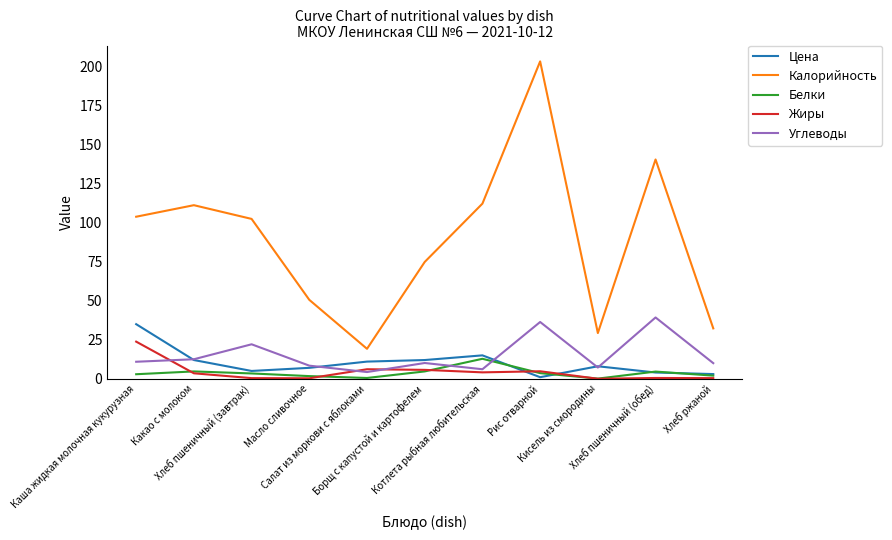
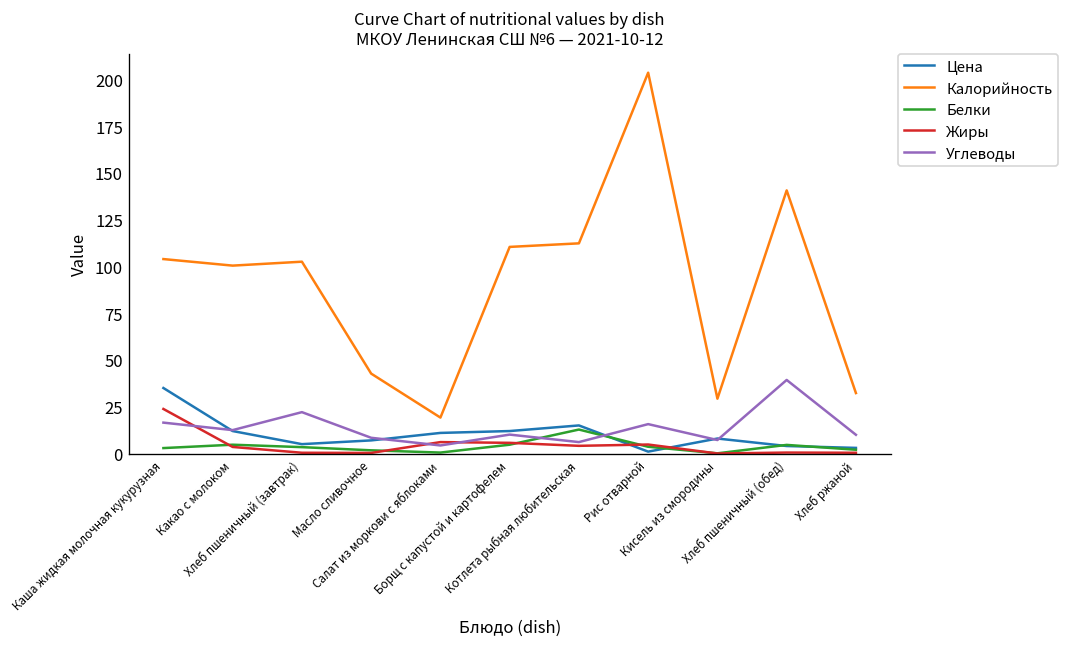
  {
    "Цена": {
      "Каша жидкая молочная кукурузная": 35,
      "Салат из моркови с яблоками": 11,
      "Борщ с капустой и картофелем": 12,
      "Котлета рыбная любительская": 15,
      "Рис отварной": 1
    },
    "Калорийность": {
      "Каша жидкая молочная кукурузная": 104,
-     "Какао с молоком": 111,
+     "Какао с молоком": 100,
      "Хлеб пшеничный (завтрак)": 103,
-     "Масло сливочное": 51,
+     "Масло сливочное": 43,
      "Салат из моркови с яблоками": 19,
-     "Борщ с капустой и картофелем": 75,
+     "Борщ с капустой и картофелем": 110,
      "Котлета рыбная любительская": 112,
      "Рис отварной": 204,
      "Кисель из смородины": 29,
      "Хлеб пшеничный (обед)": 141,
      "Хлеб ржаной": 32
    },
    "Белки": {
      "Каша жидкая молочная кукурузная": 3,
      "Салат из моркови с яблоками": 1,
      "Котлета рыбная любительская": 13
    },
    "Жиры": {
      "Каша жидкая молочная кукурузная": 24,
      "Хлеб пшеничный (завтрак)": 0,
      "Салат из моркови с яблоками": 6,
      "Котлета рыбная любительская": 4,
      "Хлеб пшеничный (обед)": 1
    },
    "Углеводы": {
-     "Каша жидкая молочная кукурузная": 11,
+     "Каша жидкая молочная кукурузная": 17,
      "Хлеб пшеничный (завтрак)": 22,
      "Салат из моркови с яблоками": 4,
      "Борщ с капустой и картофелем": 10,
      "Котлета рыбная любительская": 6,
-     "Рис отварной": 36,
+     "Рис отварной": 16,
      "Хлеб пшеничный (обед)": 39,
      "Хлеб ржаной": 10
    }
  }
